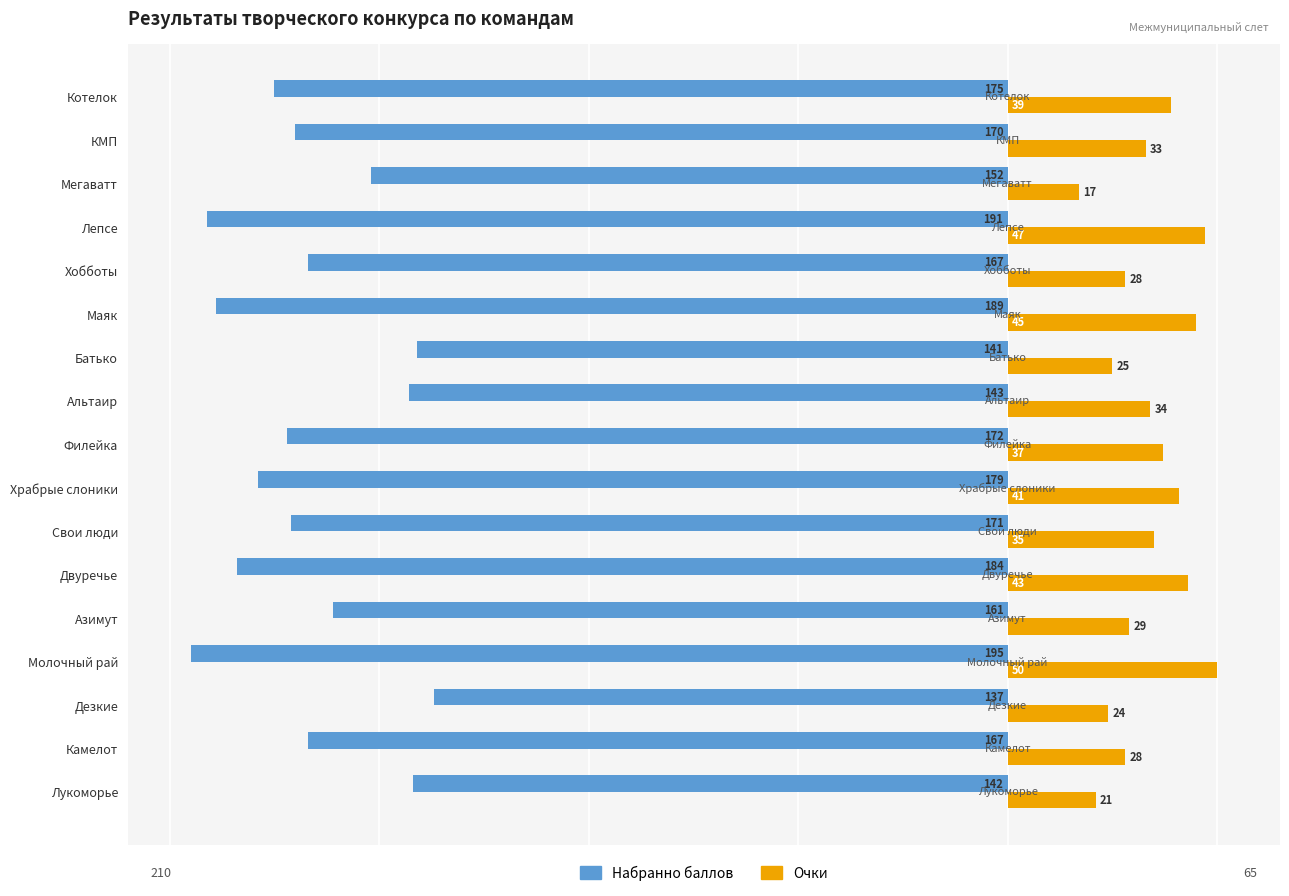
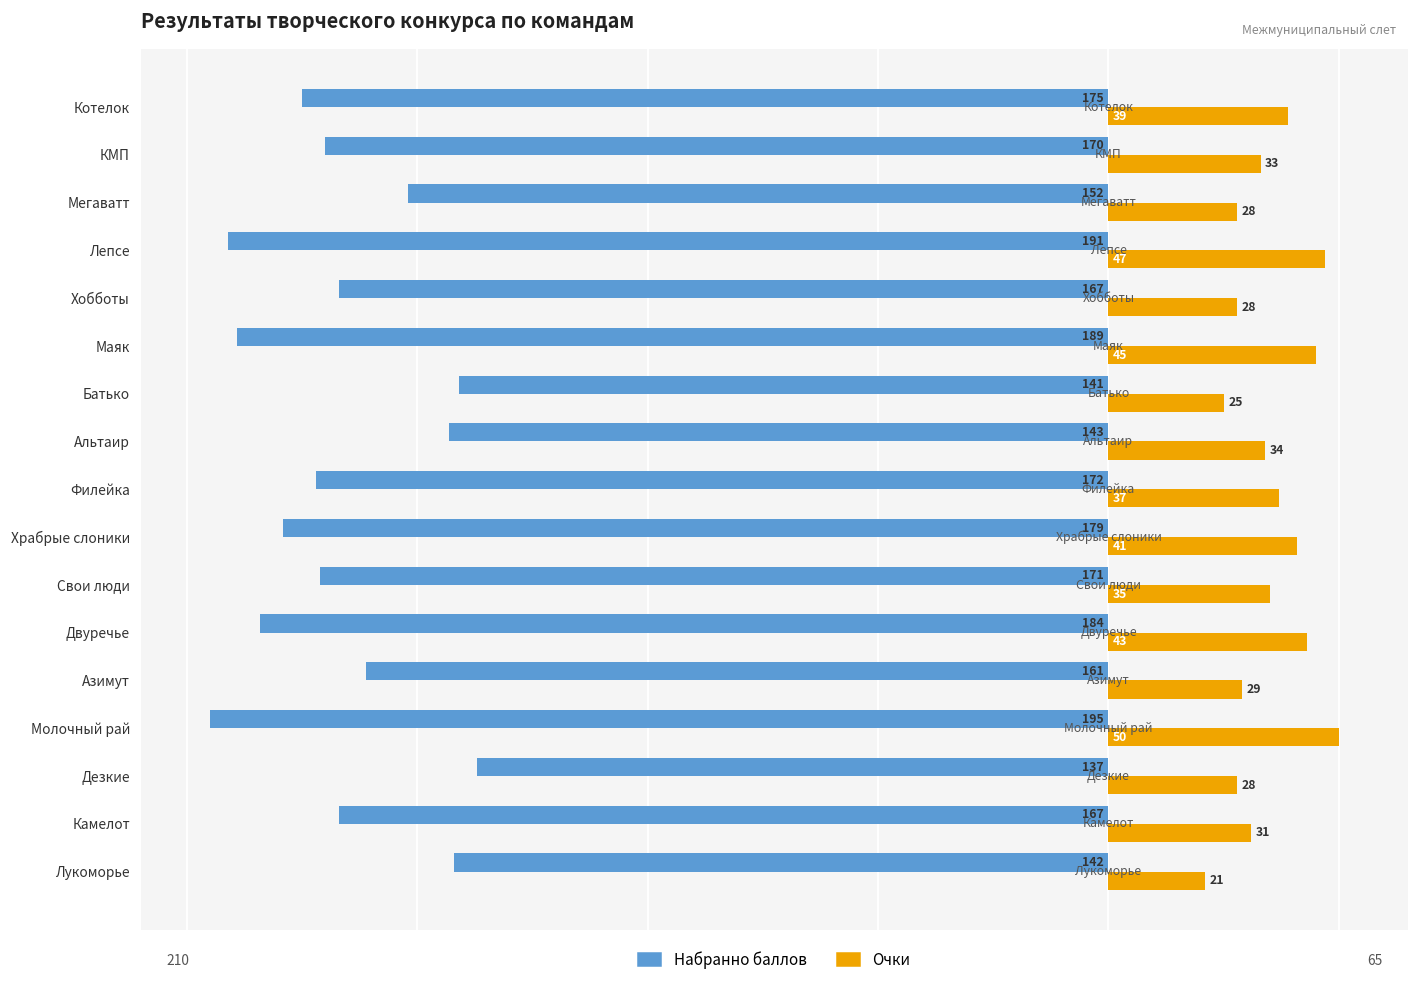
  {
    "Очки": {
      "КМП": 33,
-     "Мегаватт": 17,
+     "Мегаватт": 28,
      "Хобботы": 28,
      "Батько": 25,
      "Альтаир": 34,
      "Азимут": 29,
-     "Дезкие": 24,
-     "Камелот": 28,
+     "Дезкие": 28,
+     "Камелот": 31,
      "Лукоморье": 21
    }
  }
